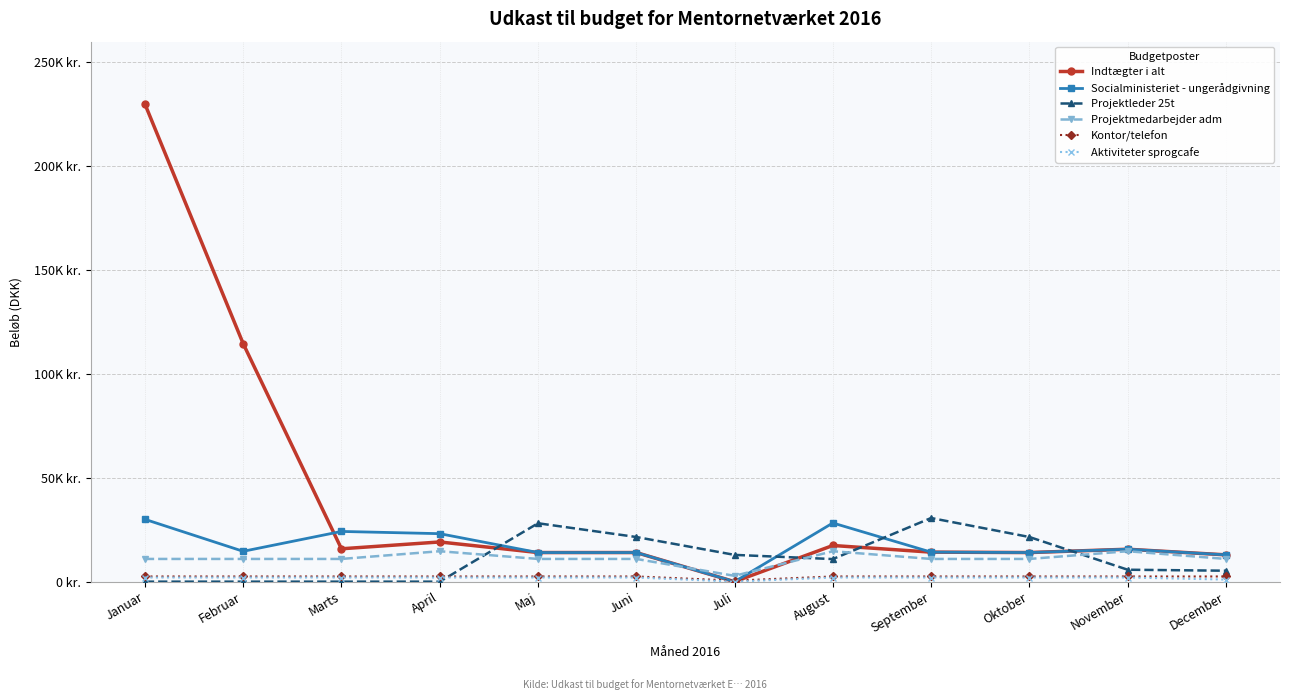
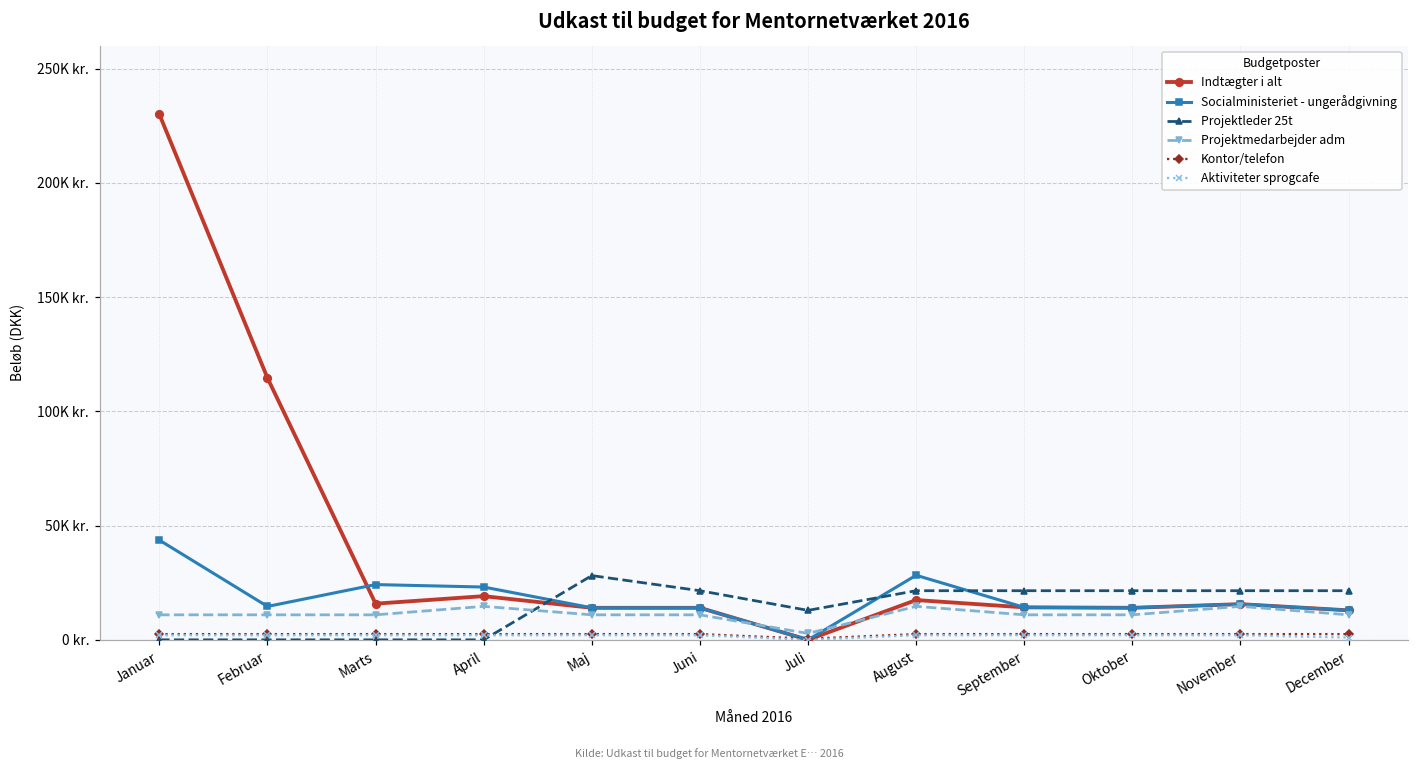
  {
    "Socialministeriet - ungerådgivning": {
-     "Januar": "30K kr.",
+     "Januar": "44K kr.",
      "Februar": "15K kr.",
      "Marts": "24K kr.",
      "April": "23K kr.",
      "August": "28K kr."
    },
    "Projektleder 25t": {
      "Januar": "0K kr.",
      "Februar": "0K kr.",
      "Marts": "0K kr.",
      "April": "0K kr.",
      "Maj": "28K kr.",
      "Juni": "22K kr.",
      "Juli": "13K kr.",
-     "August": "11K kr.",
-     "September": "31K kr.",
+     "August": "22K kr.",
+     "September": "22K kr.",
      "Oktober": "22K kr.",
-     "November": "6K kr.",
-     "December": "5K kr."
+     "November": "22K kr.",
+     "December": "22K kr."
    }
  }
